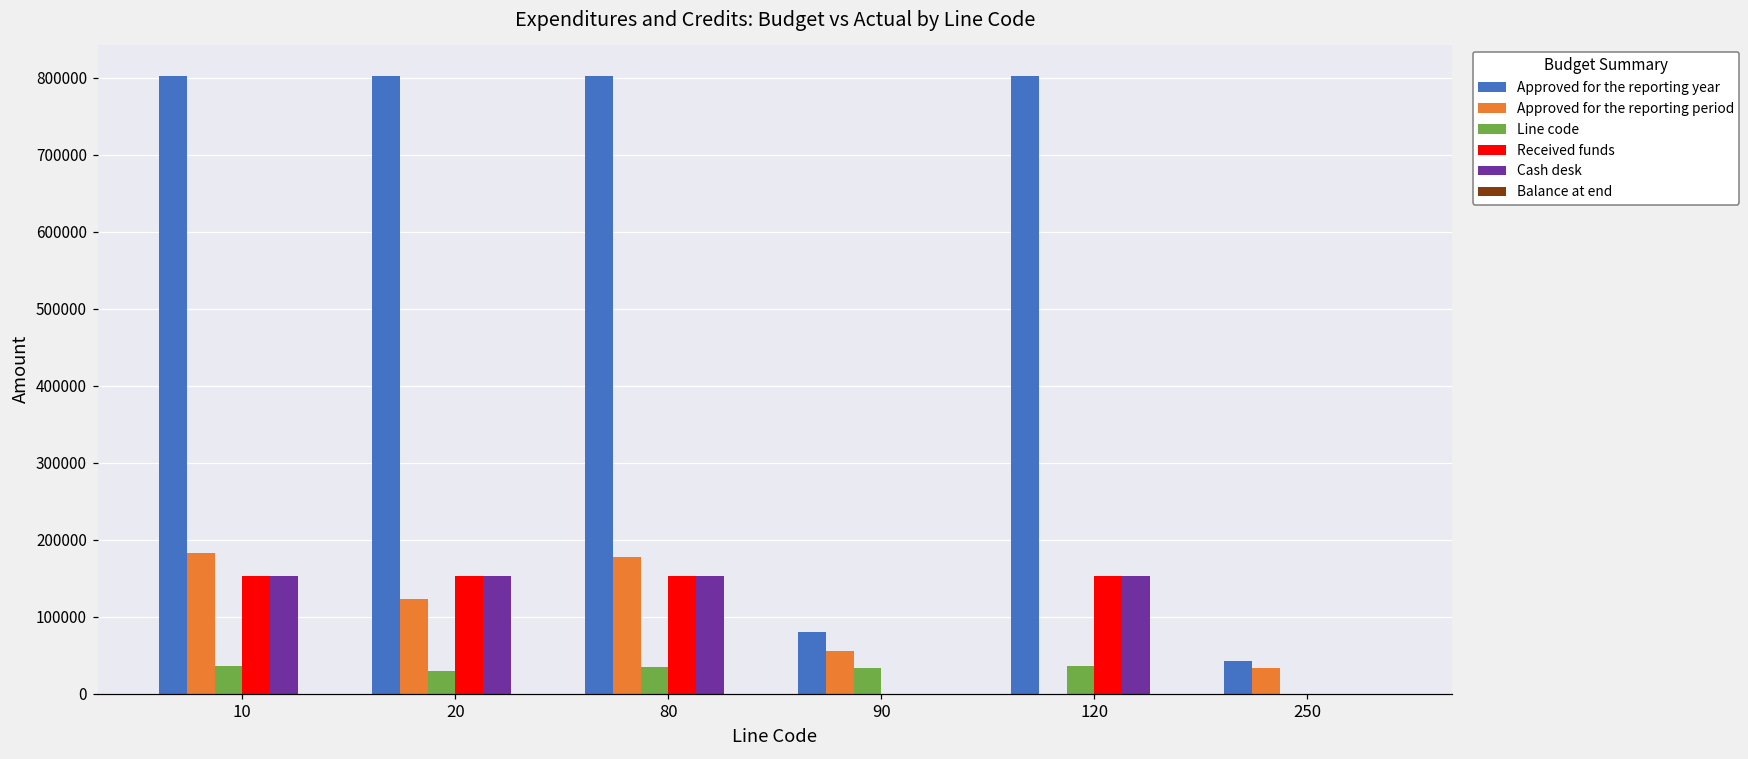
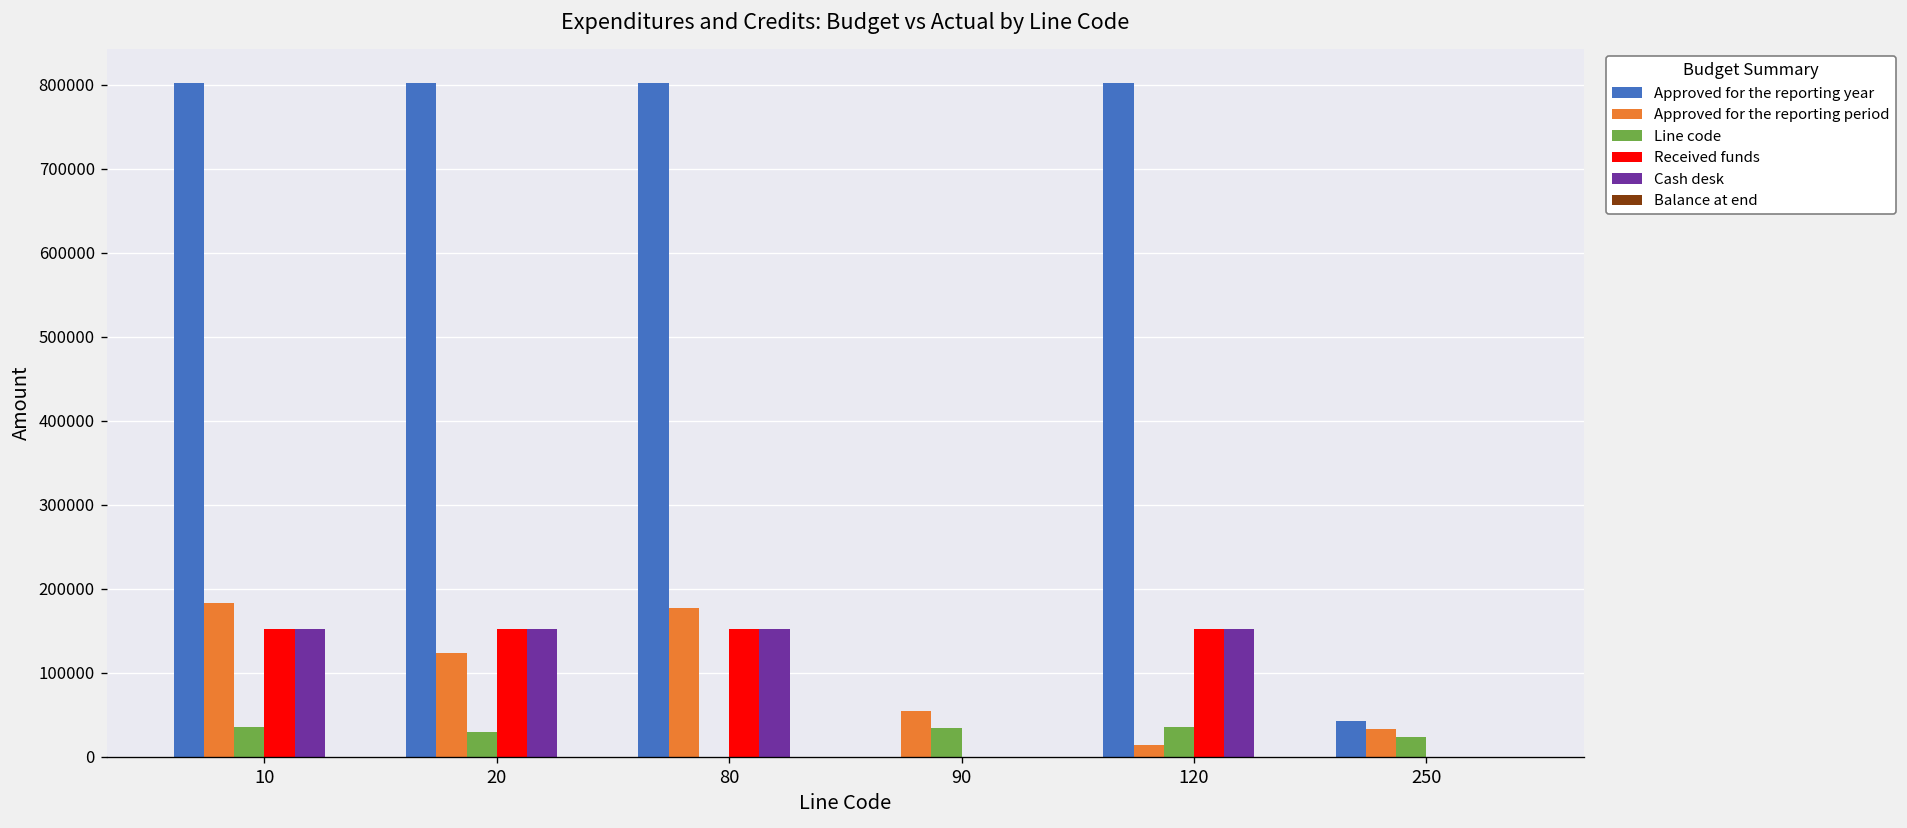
  {
    "Approved for the reporting year": {
      "10": 800000,
      "20": 800000,
      "80": 800000,
-     "90": 80000,
+     "90": 0,
      "120": 800000,
      "250": 40000
    },
    "Approved for the reporting period": {
      "10": 180000,
      "20": 120000,
      "80": 180000,
      "90": 60000,
-     "120": 0,
+     "120": 10000,
      "250": 30000
    },
    "Line code": {
      "10": 40000,
      "20": 30000,
-     "80": 40000,
+     "80": 0,
      "90": 30000,
      "120": 40000,
-     "250": 0
+     "250": 20000
    },
    "Received funds": {
      "10": 150000,
      "20": 150000,
      "80": 150000,
      "90": 0,
      "120": 150000,
      "250": 0
    },
    "Cash desk": {
      "10": 150000,
      "20": 150000,
      "80": 150000,
      "90": 0,
      "120": 150000,
      "250": 0
    },
    "Balance at end": {
      "10": 0,
      "20": 0,
      "80": 0,
      "90": 0,
      "120": 0,
      "250": 0
    }
  }
